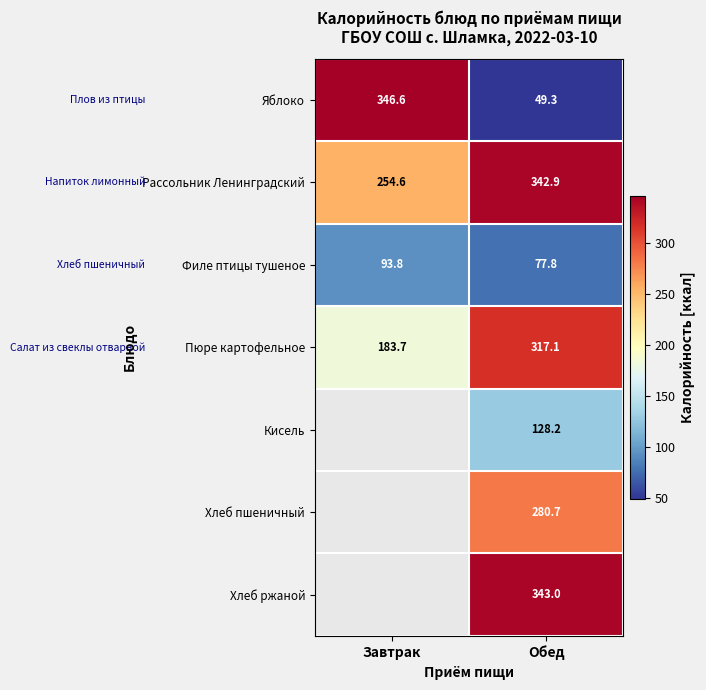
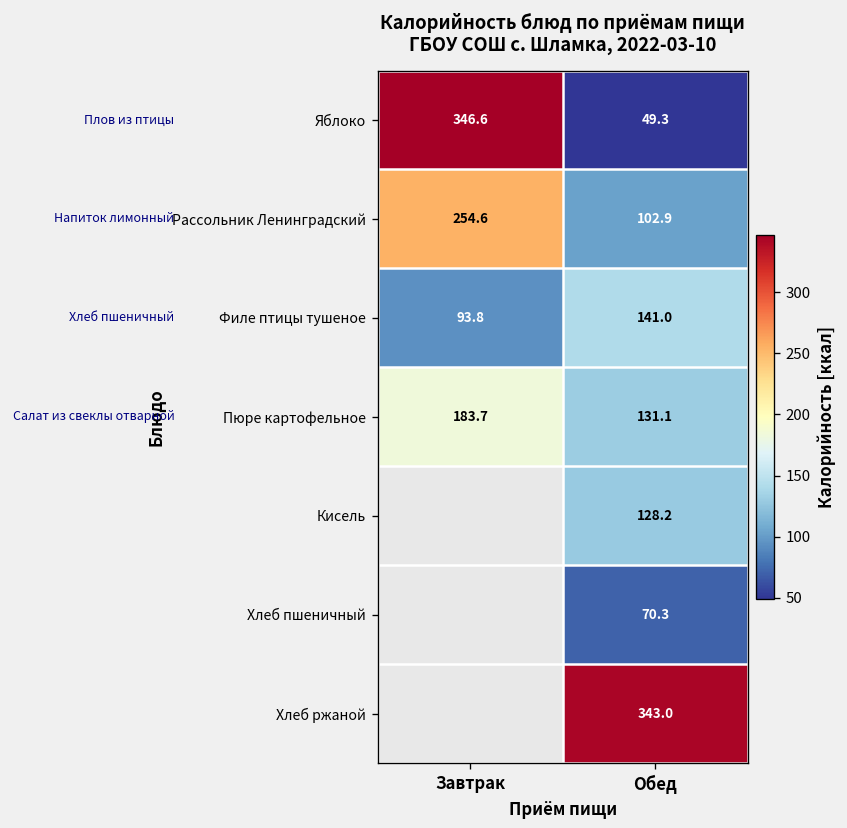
  {
    "Яблоко": {
      "Завтрак": 346.6,
      "Обед": 49.3
    },
    "Рассольник Ленинградский": {
      "Завтрак": 254.6,
-     "Обед": 342.9
+     "Обед": 102.9
    },
    "Филе птицы тушеное": {
      "Завтрак": 93.8,
-     "Обед": 77.8
+     "Обед": 141.0
    },
    "Пюре картофельное": {
      "Завтрак": 183.7,
-     "Обед": 317.1
+     "Обед": 131.1
    },
    "Кисель": {
      "Обед": 128.2
    },
    "Хлеб пшеничный": {
-     "Обед": 280.7
+     "Обед": 70.3
    },
    "Хлеб ржаной": {
      "Обед": 343.0
    }
  }
